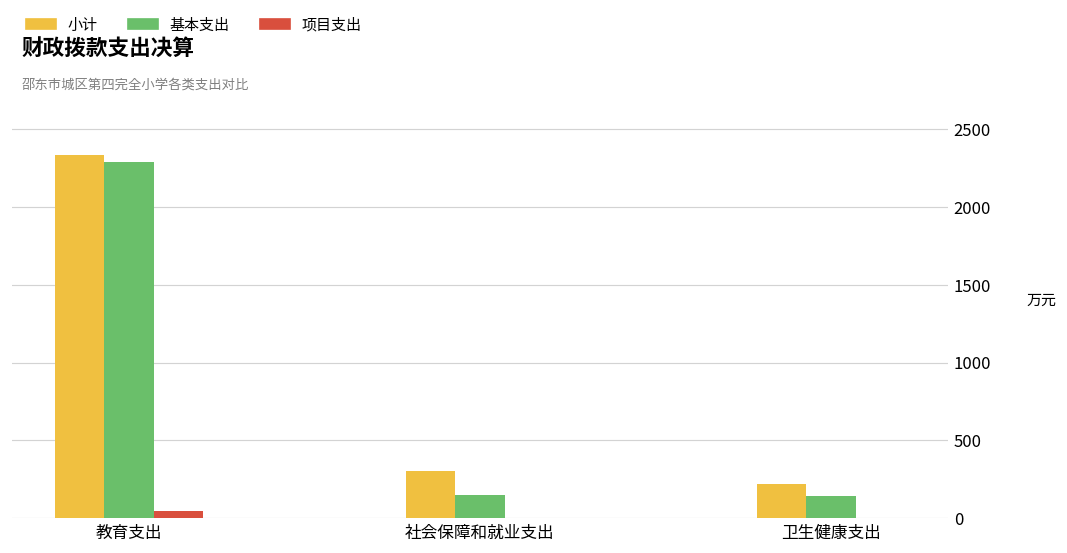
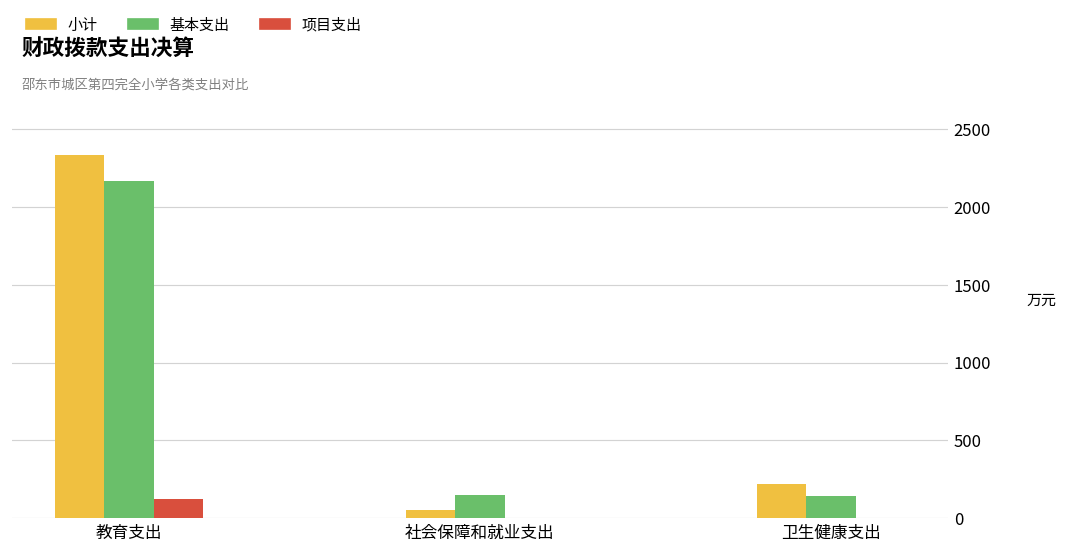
  {
    "小计": {
      "教育支出": 2330,
-     "社会保障和就业支出": 300,
+     "社会保障和就业支出": 50,
      "卫生健康支出": 220
    },
    "基本支出": {
-     "教育支出": 2290,
+     "教育支出": 2170,
      "社会保障和就业支出": 150,
      "卫生健康支出": 140
    },
    "项目支出": {
-     "教育支出": 40,
+     "教育支出": 130,
      "社会保障和就业支出": 0,
      "卫生健康支出": 0
    }
  }
